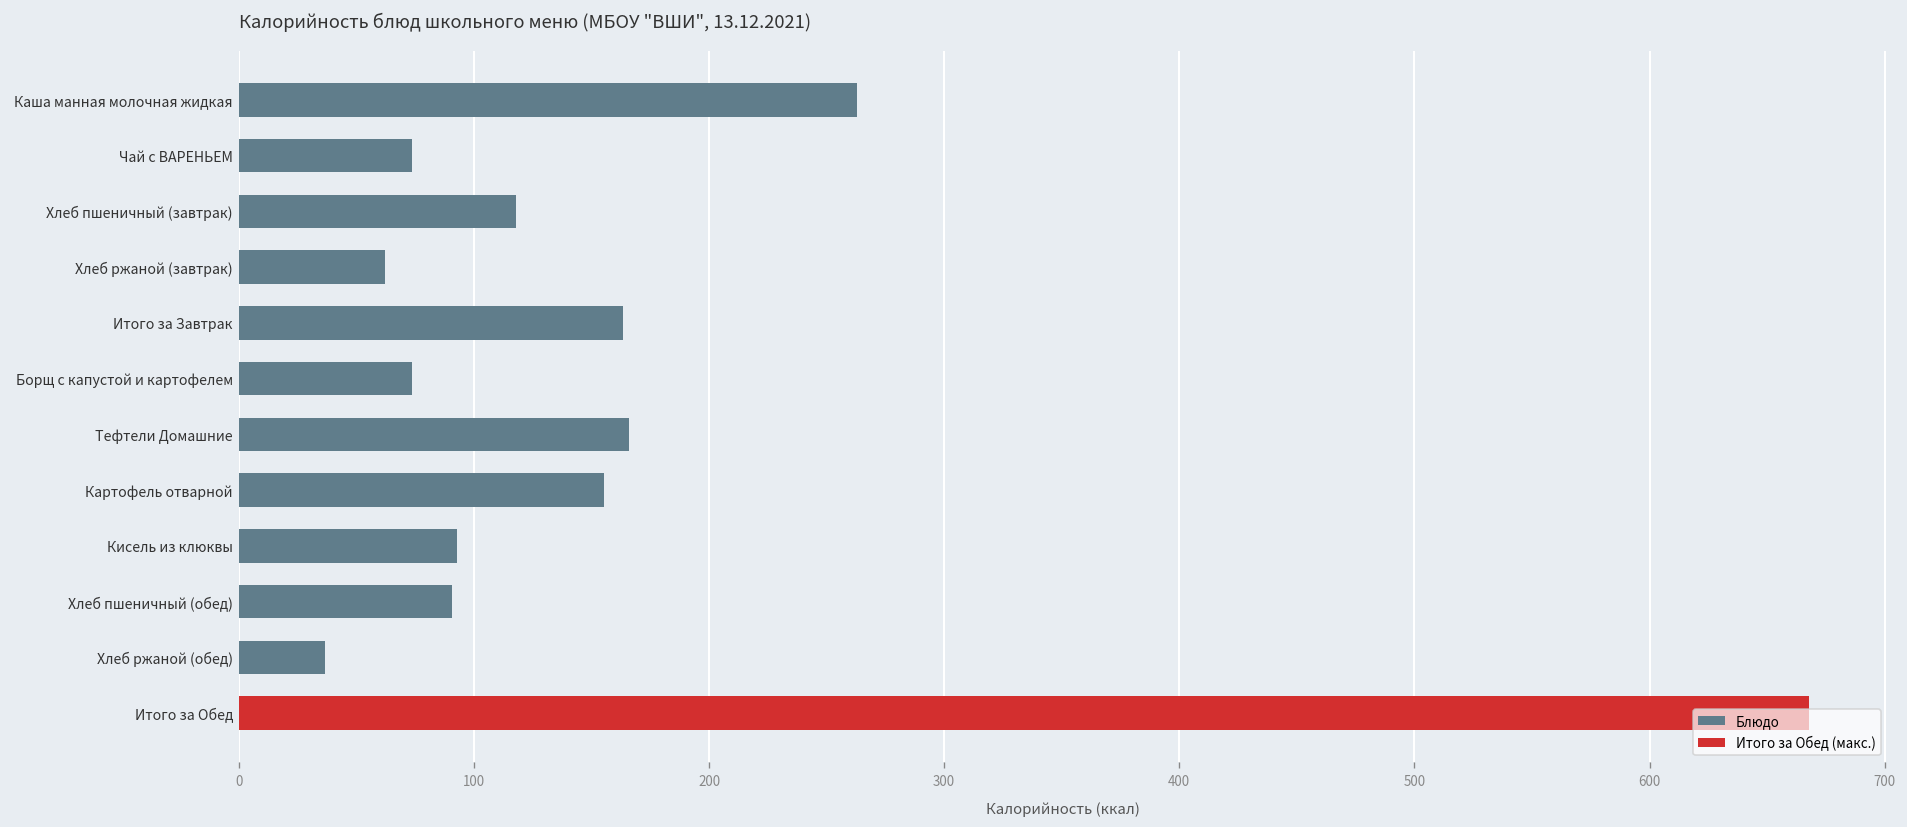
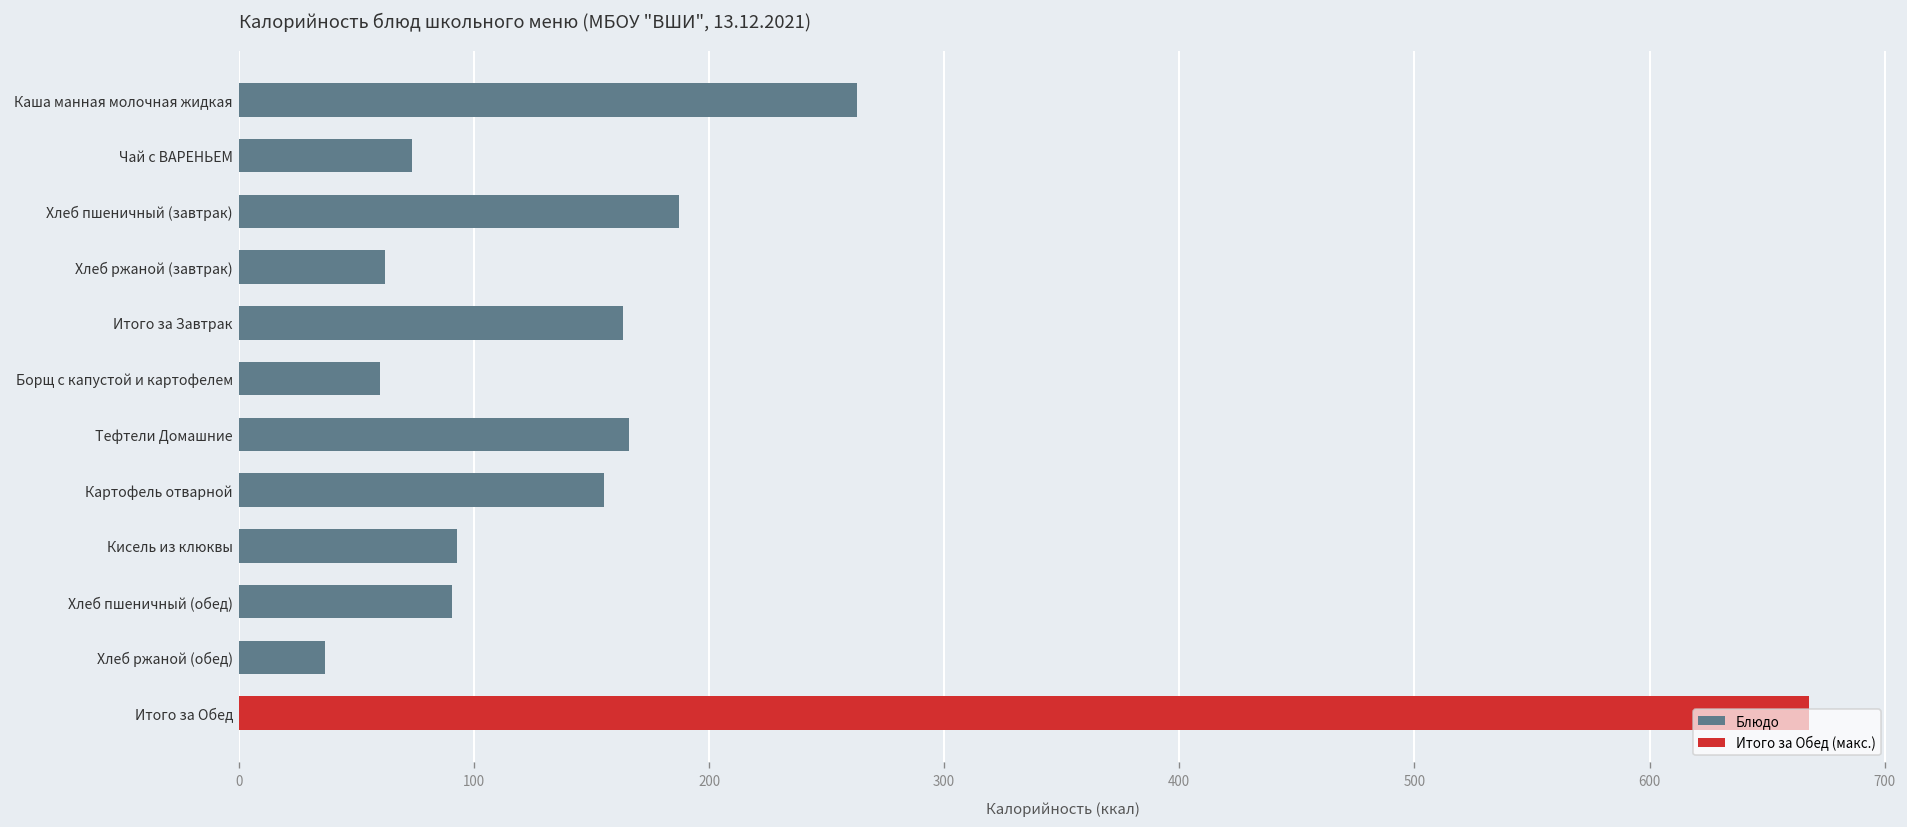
  {
    "Каша манная молочная жидкая": 263,
    "Чай с ВАРЕНЬЕМ": 74,
-   "Хлеб пшеничный (завтрак)": 118,
+   "Хлеб пшеничный (завтрак)": 187,
    "Хлеб ржаной (завтрак)": 62,
    "Итого за Завтрак": 164,
-   "Борщ с капустой и картофелем": 74,
+   "Борщ с капустой и картофелем": 60,
    "Тефтели Домашние": 166,
    "Картофель отварной": 155,
    "Кисель из клюквы": 93,
    "Хлеб пшеничный (обед)": 91,
    "Хлеб ржаной (обед)": 37
  }
